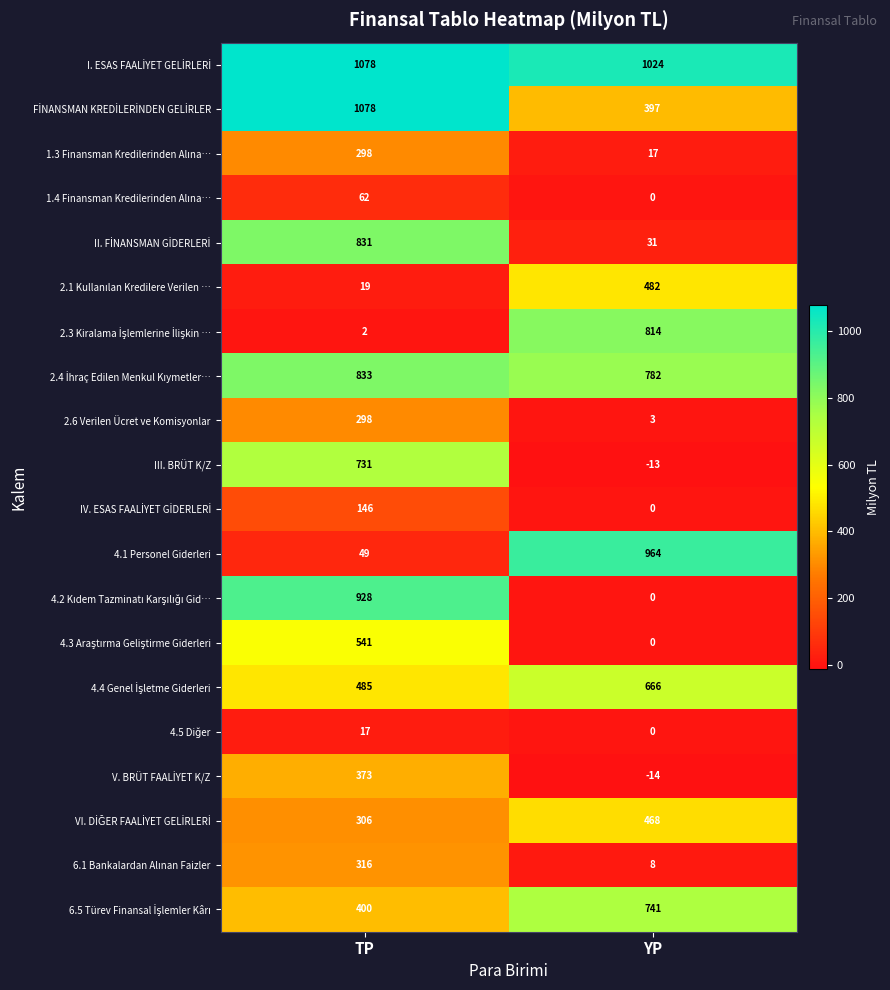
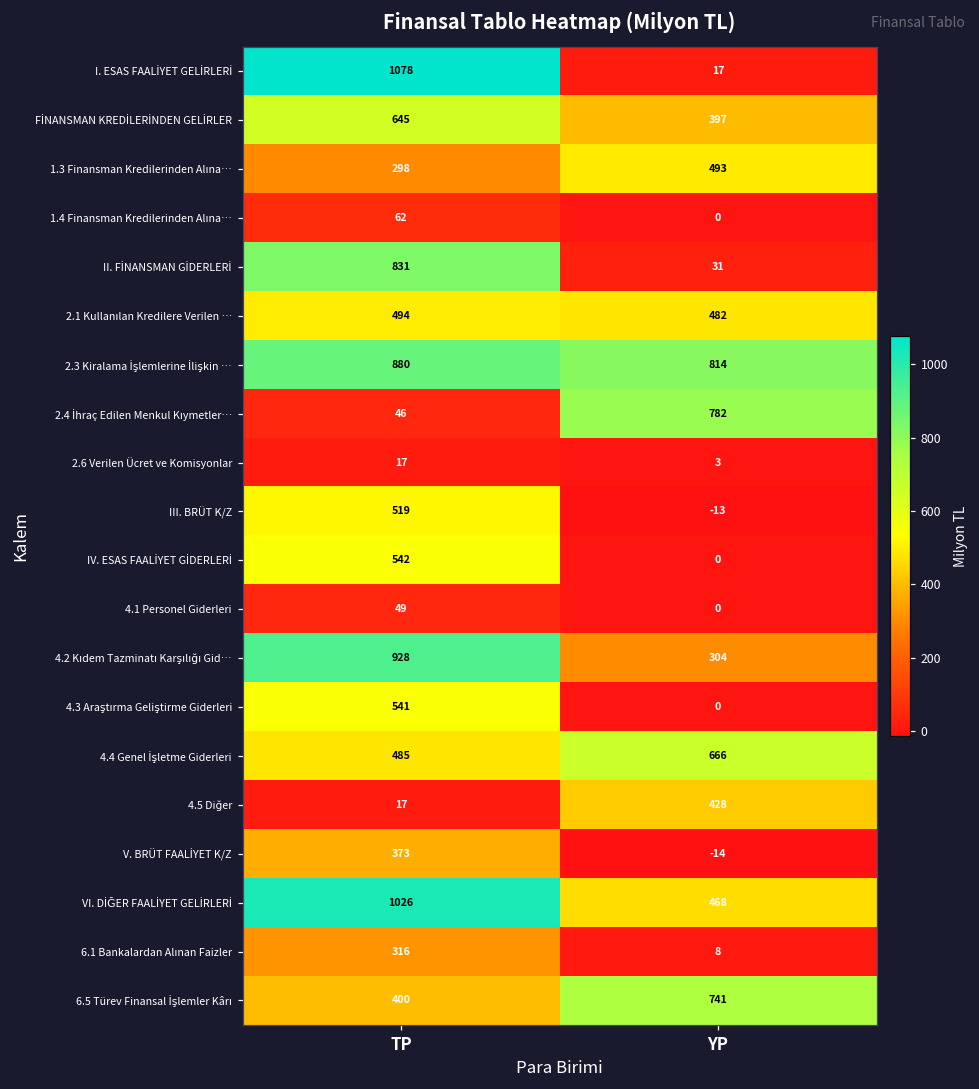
  {
    "I. ESAS FAALİYET GELİRLERİ": {
      "TP": 1078,
-     "YP": 1024
+     "YP": 17
    },
    "FİNANSMAN KREDİLERİNDEN GELİRLER": {
-     "TP": 1078,
+     "TP": 645,
      "YP": 397
    },
    "1.3 Finansman Kredilerinden Alına…": {
      "TP": 298,
-     "YP": 17
+     "YP": 493
    },
    "1.4 Finansman Kredilerinden Alına…": {
      "TP": 62,
      "YP": 0
    },
    "II. FİNANSMAN GİDERLERİ": {
      "TP": 831,
      "YP": 31
    },
    "2.1 Kullanılan Kredilere Verilen …": {
-     "TP": 19,
+     "TP": 494,
      "YP": 482
    },
    "2.3 Kiralama İşlemlerine İlişkin …": {
-     "TP": 2,
+     "TP": 880,
      "YP": 814
    },
    "2.4 İhraç Edilen Menkul Kıymetler…": {
-     "TP": 833,
+     "TP": 46,
      "YP": 782
    },
    "2.6 Verilen Ücret ve Komisyonlar": {
-     "TP": 298,
+     "TP": 17,
      "YP": 3
    },
    "III. BRÜT K/Z": {
-     "TP": 731,
+     "TP": 519,
      "YP": -13
    },
    "IV. ESAS FAALİYET GİDERLERİ": {
-     "TP": 146,
+     "TP": 542,
      "YP": 0
    },
    "4.1 Personel Giderleri": {
      "TP": 49,
-     "YP": 964
+     "YP": 0
    },
    "4.2 Kıdem Tazminatı Karşılığı Gid…": {
      "TP": 928,
-     "YP": 0
+     "YP": 304
    },
    "4.3 Araştırma Geliştirme Giderleri": {
      "TP": 541,
      "YP": 0
    },
    "4.4 Genel İşletme Giderleri": {
      "TP": 485,
      "YP": 666
    },
    "4.5 Diğer": {
      "TP": 17,
-     "YP": 0
+     "YP": 428
    },
    "V. BRÜT FAALİYET K/Z": {
      "TP": 373,
      "YP": -14
    },
    "VI. DİĞER FAALİYET GELİRLERİ": {
-     "TP": 306,
+     "TP": 1026,
      "YP": 468
    },
    "6.1 Bankalardan Alınan Faizler": {
      "TP": 316,
      "YP": 8
    },
    "6.5 Türev Finansal İşlemler Kârı": {
      "TP": 400,
      "YP": 741
    }
  }
